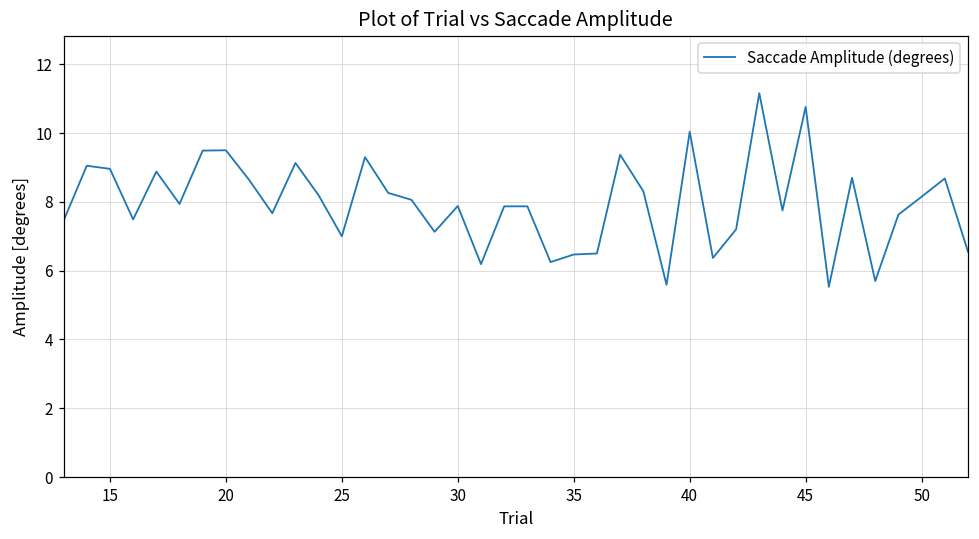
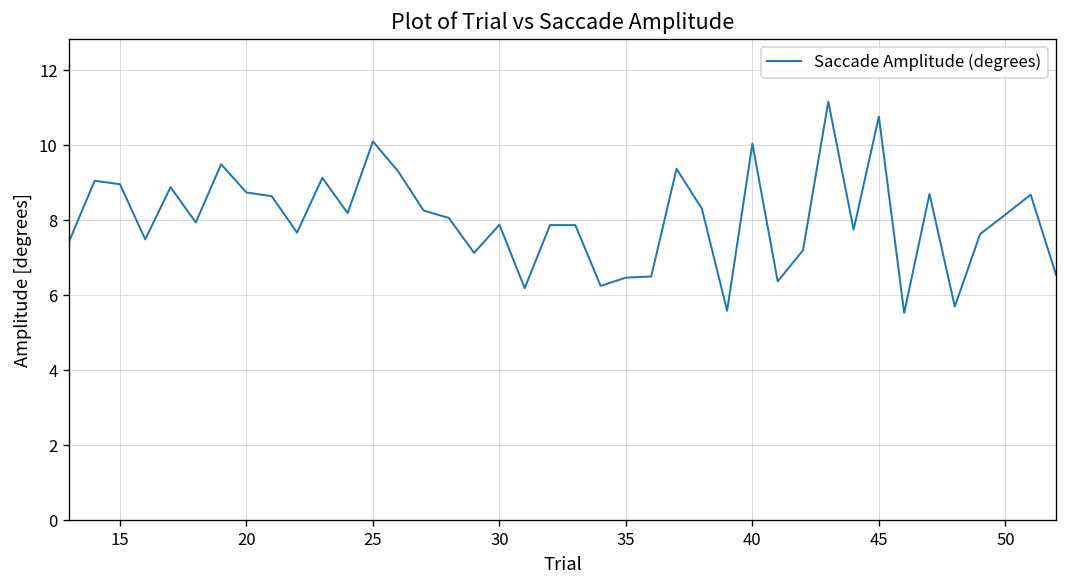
  {
    "15": 9.0,
-   "20": 9.5,
-   "25": 7.0,
+   "20": 8.7,
+   "25": 10.1,
    "30": 7.9,
    "35": 6.5,
    "40": 10.0,
    "45": 10.8,
    "50": 8.2
  }
